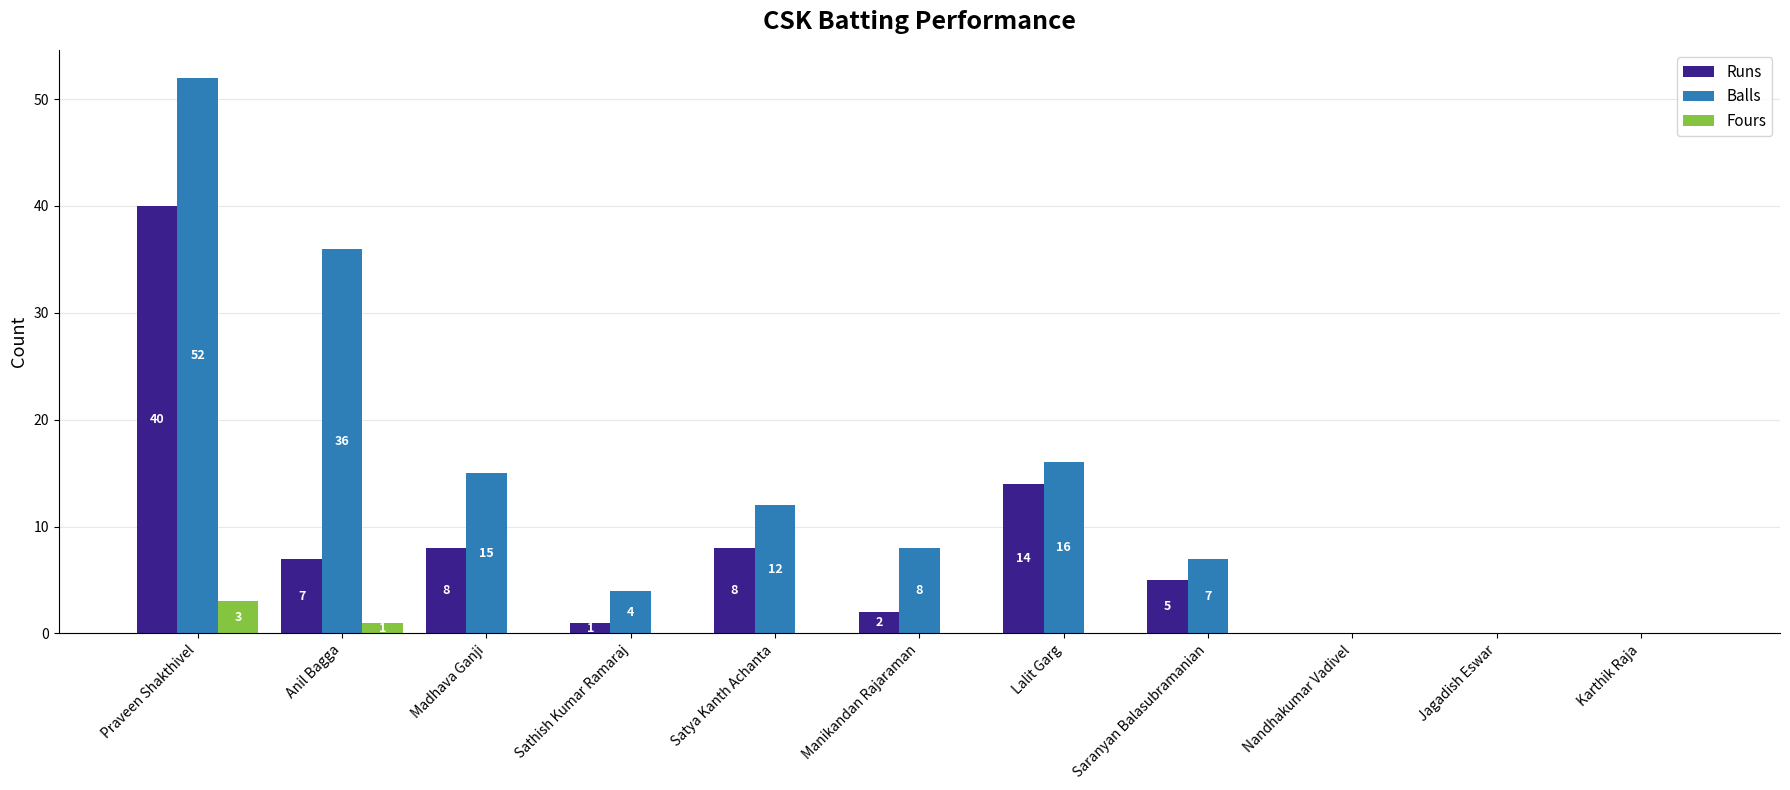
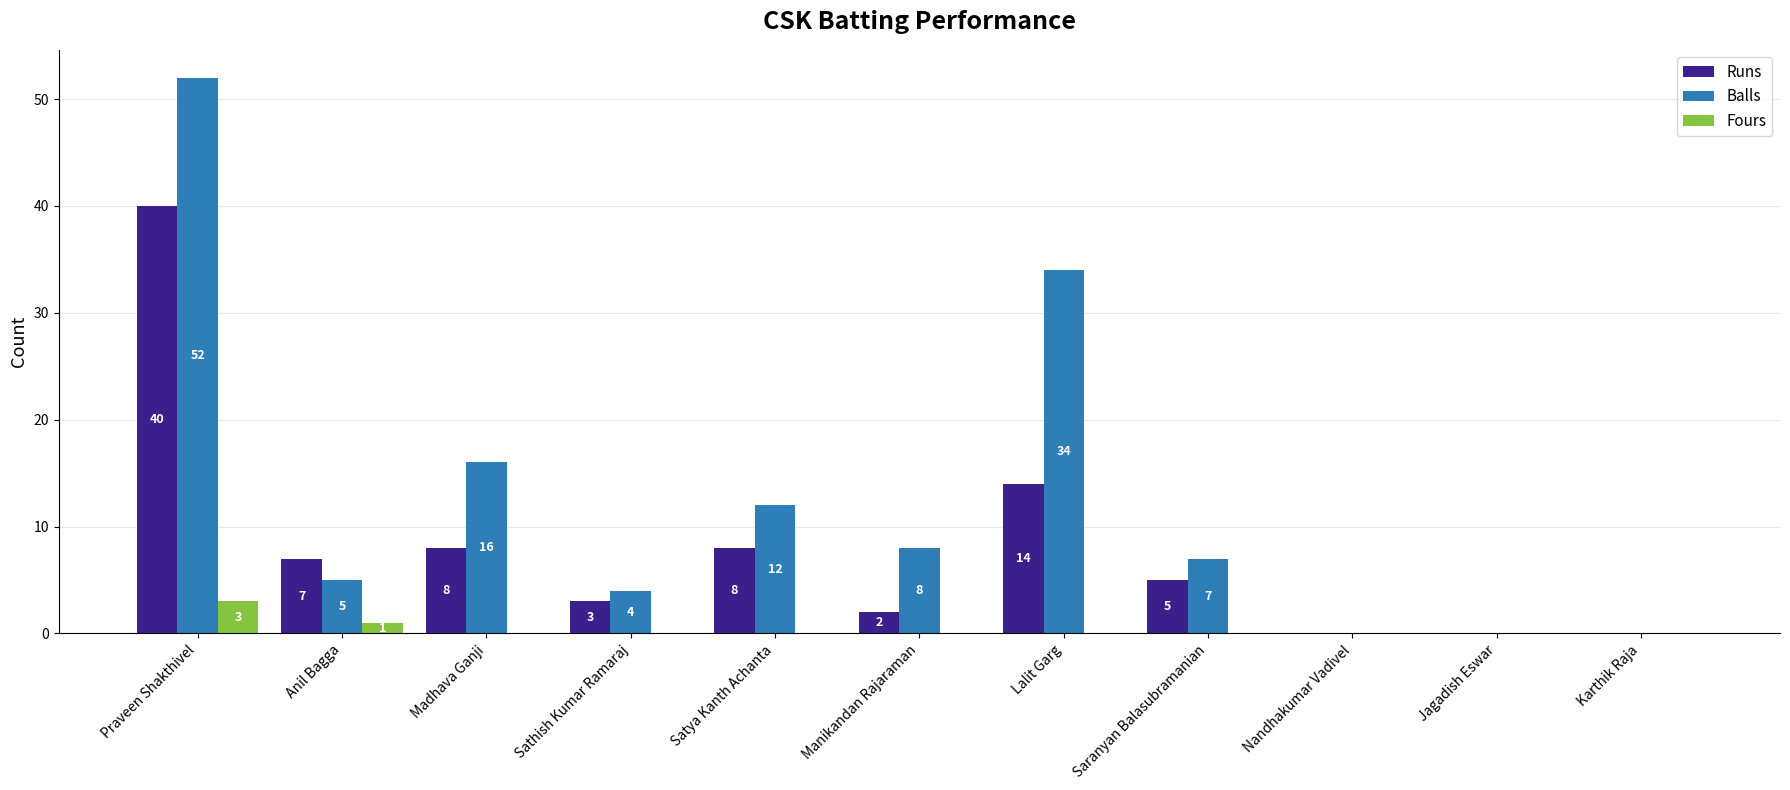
  {
    "Runs": {
      "Praveen Shakthivel": 40,
      "Anil Bagga": 7,
      "Madhava Ganji": 8,
-     "Sathish Kumar Ramaraj": 1,
+     "Sathish Kumar Ramaraj": 3,
      "Satya Kanth Achanta": 8,
      "Manikandan Rajaraman": 2,
      "Lalit Garg": 14,
      "Saranyan Balasubramanian": 5
    },
    "Balls": {
      "Praveen Shakthivel": 52,
-     "Anil Bagga": 36,
-     "Madhava Ganji": 15,
+     "Anil Bagga": 5,
+     "Madhava Ganji": 16,
      "Sathish Kumar Ramaraj": 4,
      "Satya Kanth Achanta": 12,
      "Manikandan Rajaraman": 8,
-     "Lalit Garg": 16,
+     "Lalit Garg": 34,
      "Saranyan Balasubramanian": 7
    },
    "Fours": {
      "Praveen Shakthivel": 3,
      "Anil Bagga": 1
    }
  }
